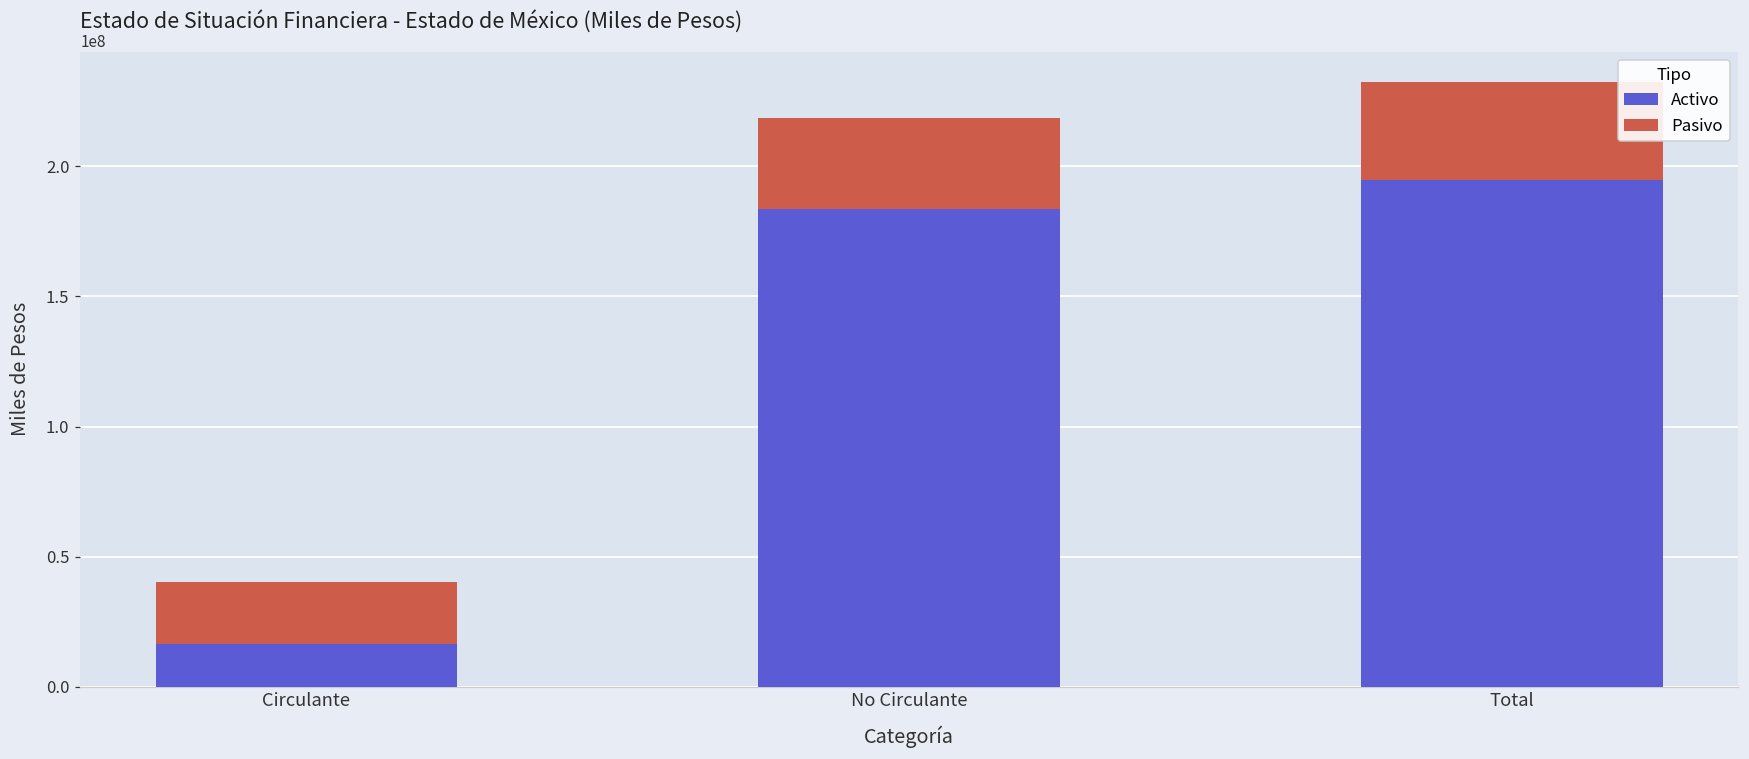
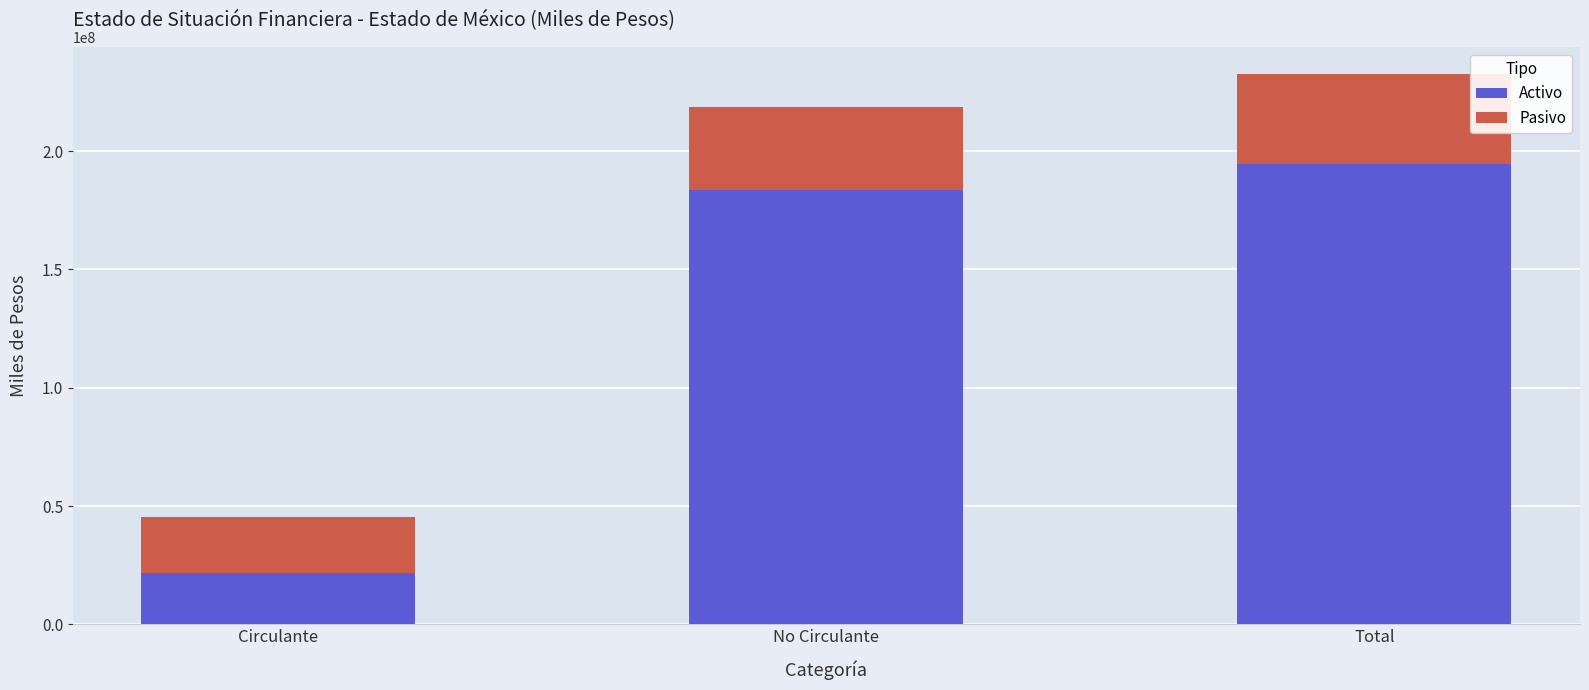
  {
    "Activo": {
-     "Circulante": 16000000,
+     "Circulante": 22000000,
      "No Circulante": 184000000,
      "Total": 195000000
    },
    "Pasivo": {
      "Circulante": 24000000,
      "No Circulante": 35000000,
      "Total": 38000000
    }
  }
